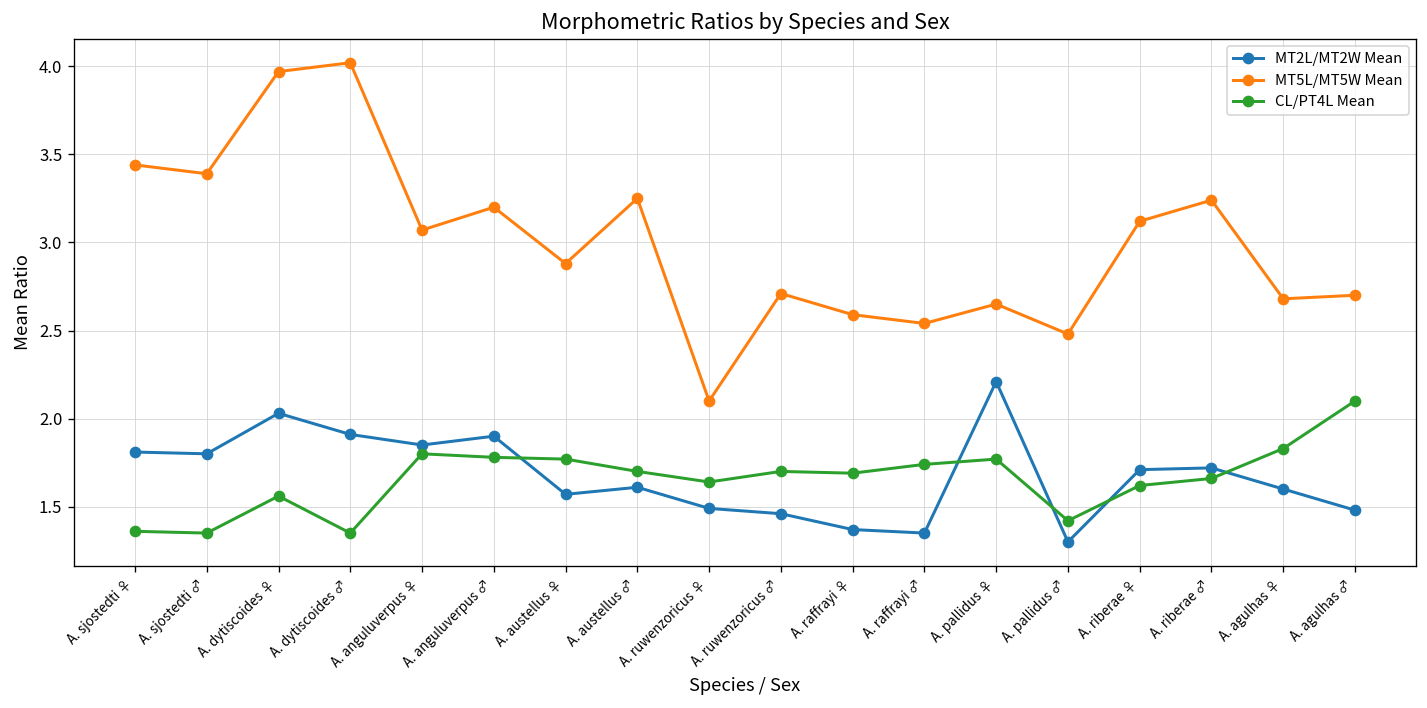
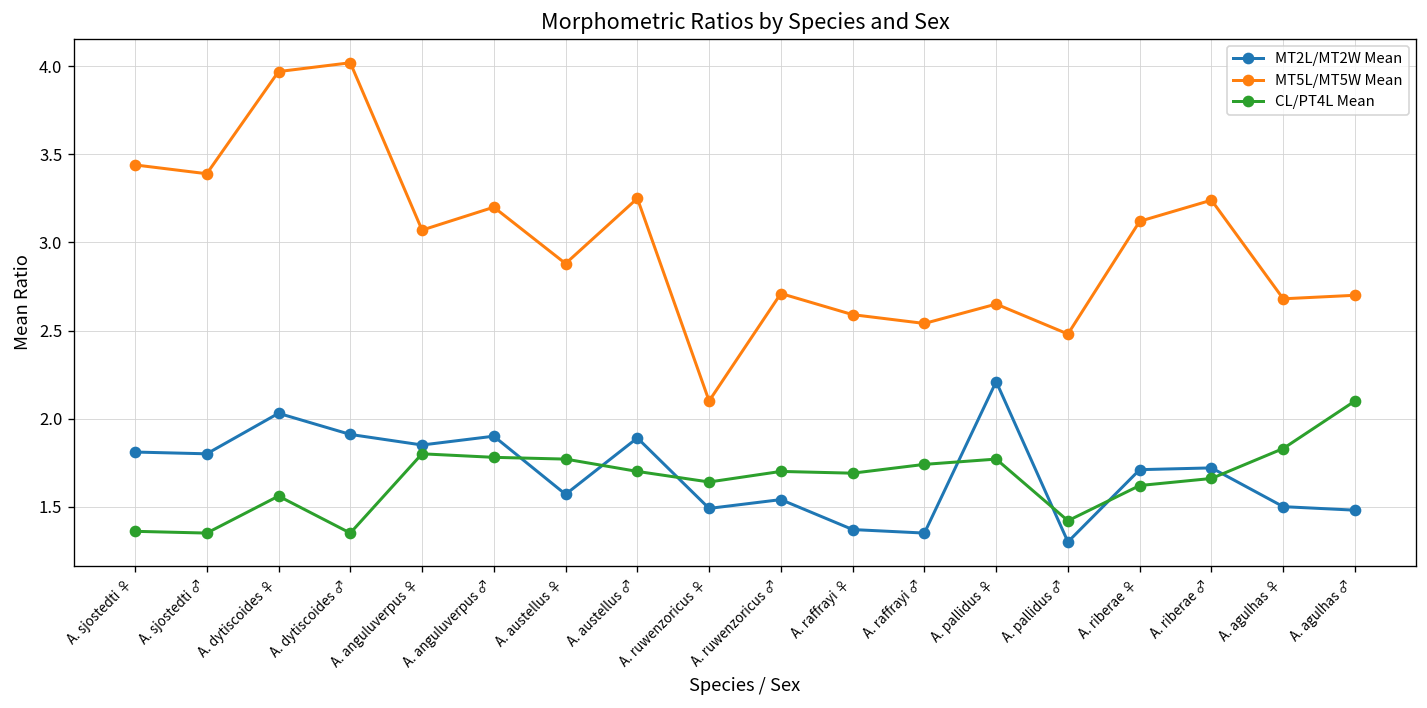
  {
    "MT2L/MT2W Mean": {
      "A. sjostedti ♀": 1.81,
      "A. sjostedti ♂": 1.80,
      "A. dytiscoides ♀": 2.03,
      "A. dytiscoides ♂": 1.91,
      "A. anguluverpus ♀": 1.85,
      "A. anguluverpus ♂": 1.90,
      "A. austellus ♀": 1.57,
-     "A. austellus ♂": 1.61,
+     "A. austellus ♂": 1.89,
      "A. ruwenzoricus ♀": 1.49,
-     "A. ruwenzoricus ♂": 1.46,
+     "A. ruwenzoricus ♂": 1.54,
      "A. raffrayi ♀": 1.37,
      "A. raffrayi ♂": 1.35,
      "A. pallidus ♀": 2.21,
      "A. pallidus ♂": 1.30,
      "A. riberae ♀": 1.71,
      "A. riberae ♂": 1.72,
-     "A. agulhas ♀": 1.6,
+     "A. agulhas ♀": 1.5,
      "A. agulhas ♂": 1.48
    },
    "MT5L/MT5W Mean": {
      "A. sjostedti ♀": 3.44,
      "A. sjostedti ♂": 3.39,
      "A. dytiscoides ♀": 3.97,
      "A. dytiscoides ♂": 4.02,
      "A. anguluverpus ♀": 3.07,
      "A. anguluverpus ♂": 3.20,
      "A. austellus ♀": 2.88,
      "A. austellus ♂": 3.25,
      "A. ruwenzoricus ♀": 2.10,
      "A. ruwenzoricus ♂": 2.71,
      "A. raffrayi ♀": 2.59,
      "A. raffrayi ♂": 2.54,
      "A. pallidus ♀": 2.65,
      "A. pallidus ♂": 2.48,
      "A. riberae ♀": 3.12,
      "A. riberae ♂": 3.24,
      "A. agulhas ♀": 2.68,
      "A. agulhas ♂": 2.70
    },
    "CL/PT4L Mean": {
      "A. sjostedti ♀": 1.36,
      "A. sjostedti ♂": 1.35,
      "A. dytiscoides ♀": 1.56,
      "A. dytiscoides ♂": 1.35,
      "A. anguluverpus ♀": 1.80,
      "A. anguluverpus ♂": 1.78,
      "A. austellus ♀": 1.77,
      "A. austellus ♂": 1.70,
      "A. ruwenzoricus ♀": 1.64,
      "A. ruwenzoricus ♂": 1.70,
      "A. raffrayi ♀": 1.69,
      "A. raffrayi ♂": 1.74,
      "A. pallidus ♀": 1.77,
      "A. pallidus ♂": 1.42,
      "A. riberae ♀": 1.62,
      "A. riberae ♂": 1.66,
      "A. agulhas ♀": 1.83,
      "A. agulhas ♂": 2.10
    }
  }
